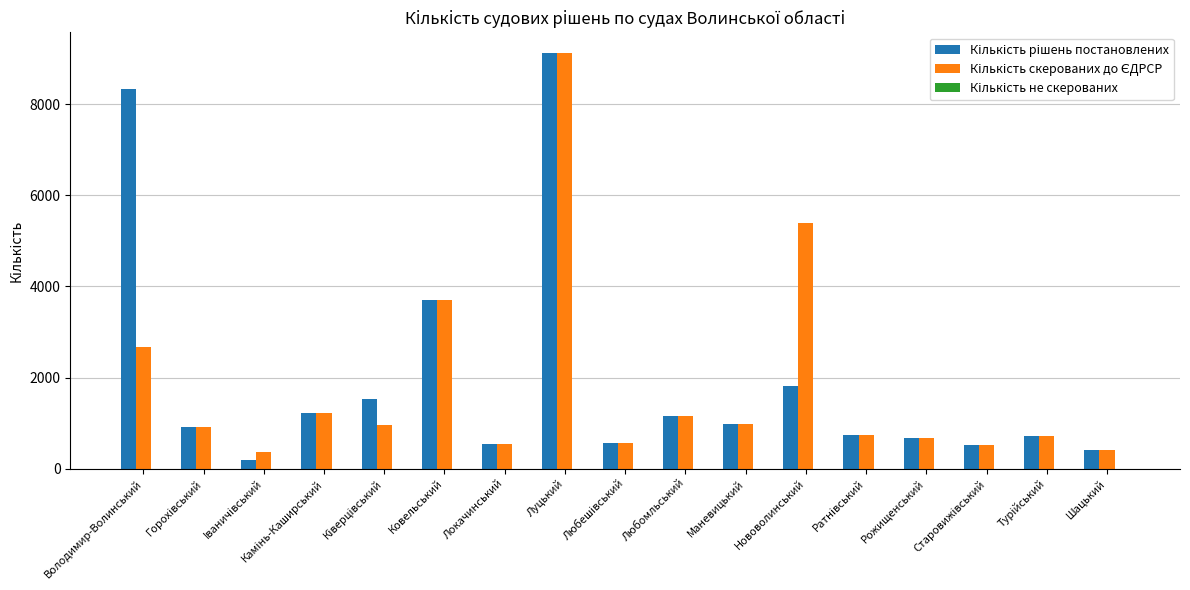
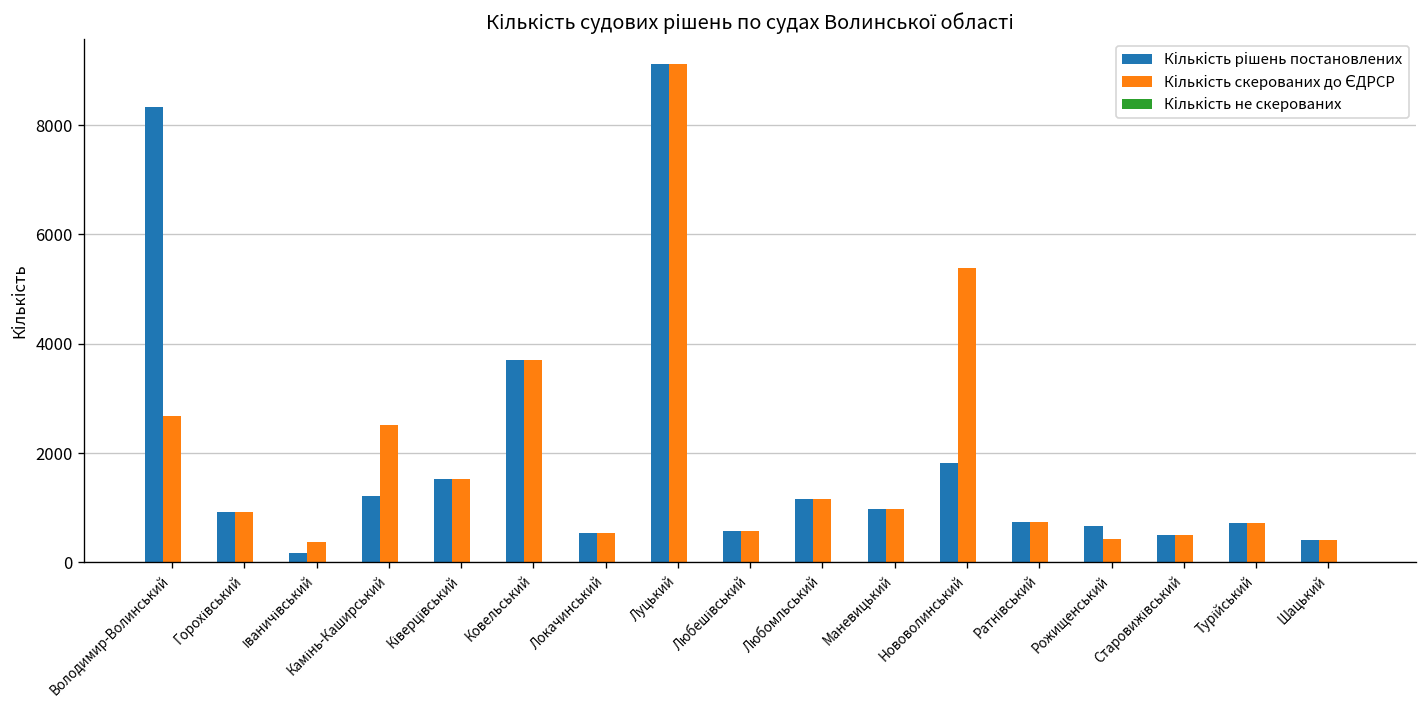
  {
    "Кількість рішень постановлених": {
      "Володимир-Волинський": 8300,
      "Горохівський": 900,
      "Іваничівський": 200,
      "Камінь-Каширський": 1200,
      "Ківерцівський": 1500,
      "Ковельський": 3700,
      "Локачинський": 500,
      "Луцький": 9100,
      "Любешівський": 600,
      "Любомльський": 1200,
      "Маневицький": 1000,
      "Нововолинський": 1800,
      "Ратнівський": 700,
      "Рожищенський": 700,
      "Старовижівський": 500,
      "Турійський": 700,
      "Шацький": 400
    },
    "Кількість скерованих до ЄДРСР": {
      "Володимир-Волинський": 2700,
      "Горохівський": 900,
      "Іваничівський": 400,
-     "Камінь-Каширський": 1200,
-     "Ківерцівський": 1000,
+     "Камінь-Каширський": 2500,
+     "Ківерцівський": 1500,
      "Ковельський": 3700,
      "Локачинський": 500,
      "Луцький": 9100,
      "Любешівський": 600,
      "Любомльський": 1200,
      "Маневицький": 1000,
      "Нововолинський": 5400,
      "Ратнівський": 700,
-     "Рожищенський": 700,
+     "Рожищенський": 400,
      "Старовижівський": 500,
      "Турійський": 700,
      "Шацький": 400
    },
    "Кількість не скерованих": {
      "Володимир-Волинський": 0,
      "Горохівський": 0,
      "Іваничівський": 0,
      "Камінь-Каширський": 0,
      "Ківерцівський": 0,
      "Ковельський": 0,
      "Локачинський": 0,
      "Луцький": 0,
      "Любешівський": 0,
      "Любомльський": 0,
      "Маневицький": 0,
      "Нововолинський": 0,
      "Ратнівський": 0,
      "Рожищенський": 0,
      "Старовижівський": 0,
      "Турійський": 0,
      "Шацький": 0
    }
  }
